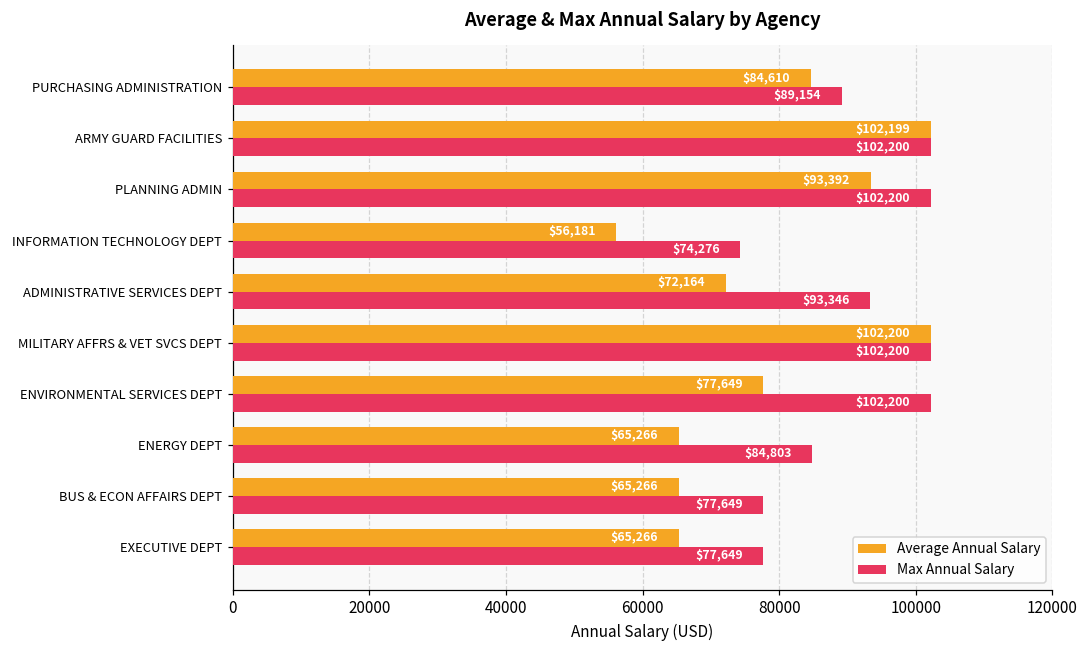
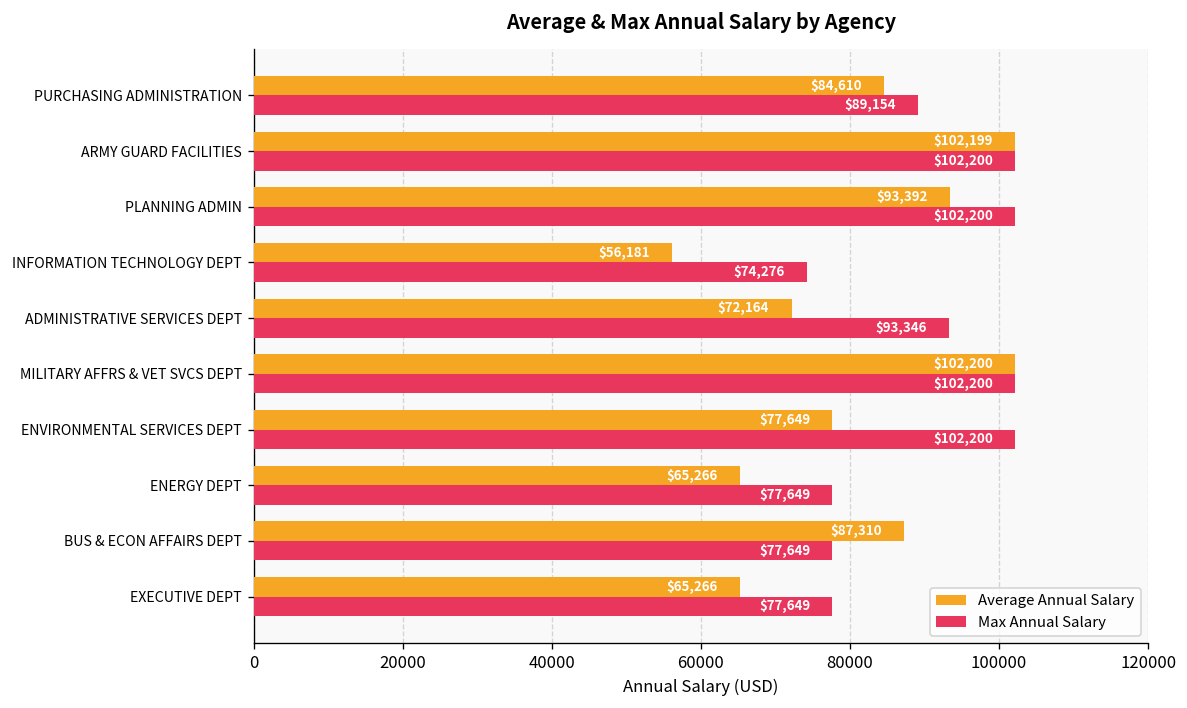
  {
    "Average Annual Salary": {
      "PURCHASING ADMINISTRATION": "$84,610",
      "ARMY GUARD FACILITIES": "$102,199",
      "PLANNING ADMIN": "$93,392",
      "INFORMATION TECHNOLOGY DEPT": "$56,181",
      "ADMINISTRATIVE SERVICES DEPT": "$72,164",
      "MILITARY AFFRS & VET SVCS DEPT": "$102,200",
      "ENVIRONMENTAL SERVICES DEPT": "$77,649",
      "ENERGY DEPT": "$65,266",
-     "BUS & ECON AFFAIRS DEPT": "$65,266",
+     "BUS & ECON AFFAIRS DEPT": "$87,310",
      "EXECUTIVE DEPT": "$65,266"
    },
    "Max Annual Salary": {
      "PURCHASING ADMINISTRATION": "$89,154",
      "ARMY GUARD FACILITIES": "$102,200",
      "PLANNING ADMIN": "$102,200",
      "INFORMATION TECHNOLOGY DEPT": "$74,276",
      "ADMINISTRATIVE SERVICES DEPT": "$93,346",
      "MILITARY AFFRS & VET SVCS DEPT": "$102,200",
      "ENVIRONMENTAL SERVICES DEPT": "$102,200",
-     "ENERGY DEPT": "$84,803",
+     "ENERGY DEPT": "$77,649",
      "BUS & ECON AFFAIRS DEPT": "$77,649",
      "EXECUTIVE DEPT": "$77,649"
    }
  }
